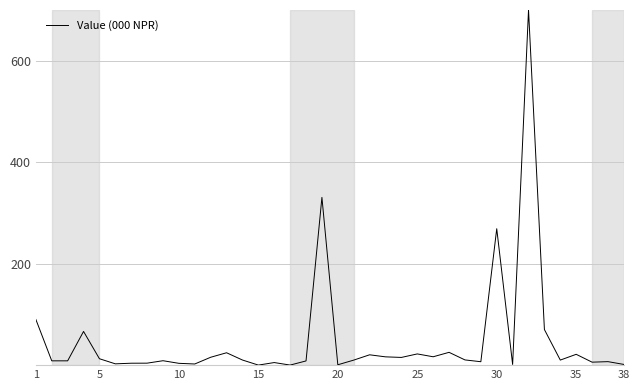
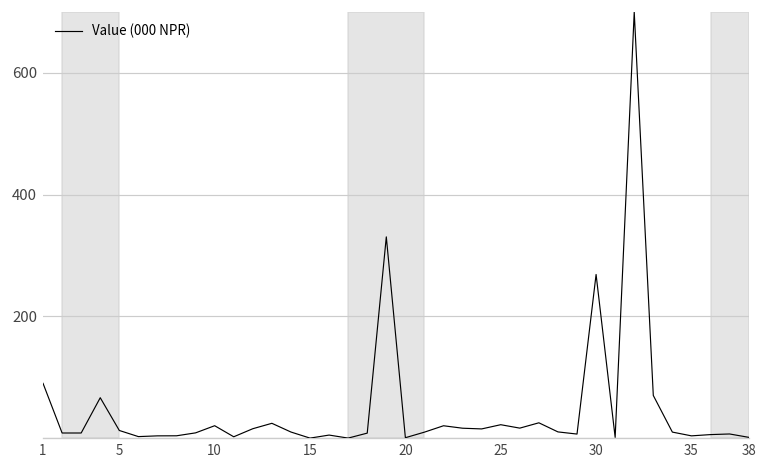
  {
    "1": 90,
    "5": 10,
-   "10": 0,
+   "10": 20,
    "15": 0,
    "20": 0,
    "25": 20,
    "30": 270,
-   "35": 20,
+   "35": 0,
    "38": 0
  }
